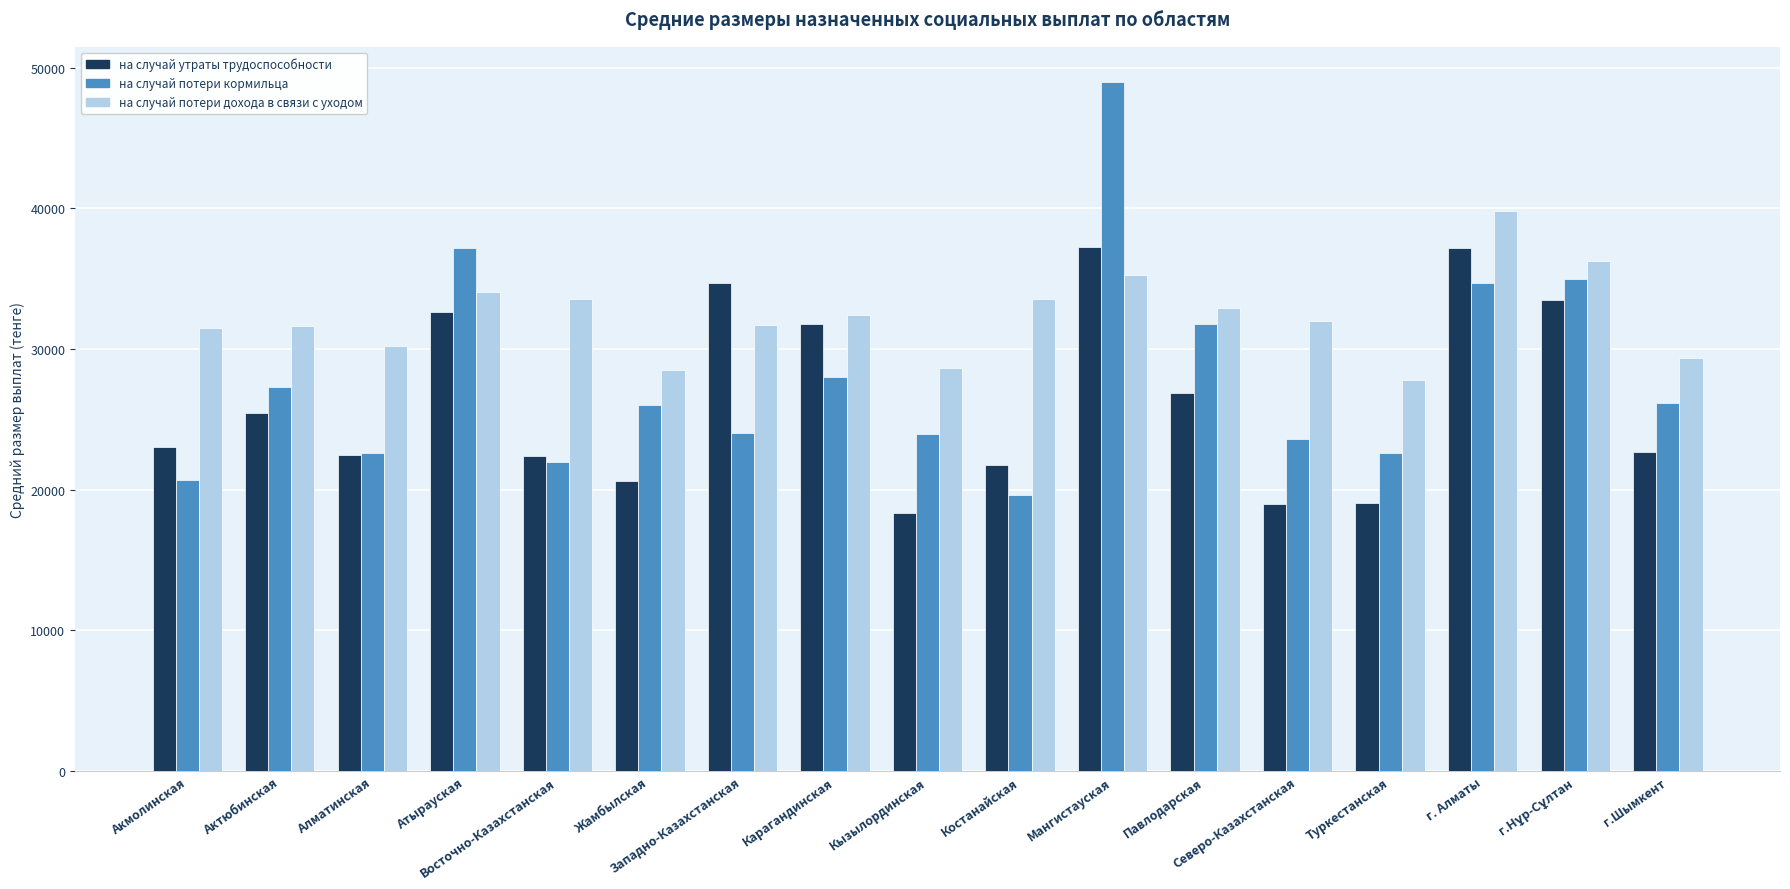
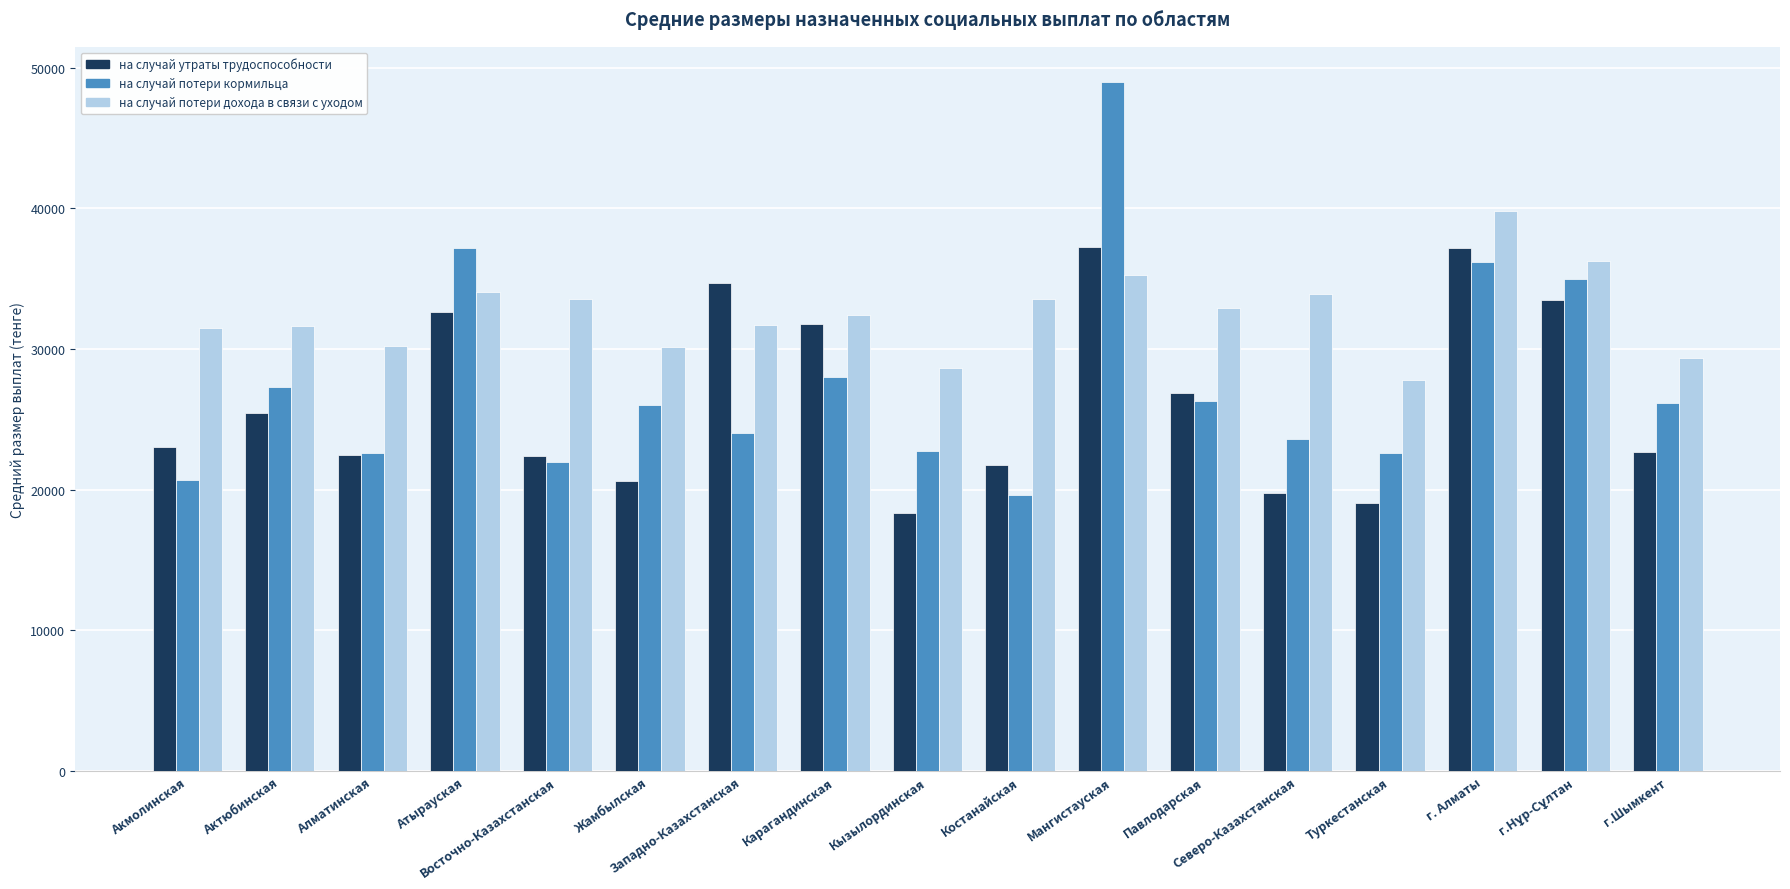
  {
    "на случай утраты трудоспособности": {
      "Акмолинская": 23000,
      "Актюбинская": 25400,
      "Алматинская": 22500,
      "Атырауская": 32600,
      "Восточно-Казахстанская": 22400,
      "Жамбылская": 20600,
      "Западно-Казахстанская": 34700,
      "Карагандинская": 31800,
      "Кызылординская": 18300,
      "Костанайская": 21700,
      "Мангистауская": 37300,
      "Павлодарская": 26900,
-     "Северо-Казахстанская": 19000,
+     "Северо-Казахстанская": 19700,
      "Туркестанская": 19000,
      "г. Алматы": 37200,
      "г.Нұр-Сұлтан": 33400,
      "г.Шымкент": 22600
    },
    "на случай потери кормильца": {
      "Акмолинская": 20700,
      "Актюбинская": 27300,
      "Алматинская": 22600,
      "Атырауская": 37100,
      "Восточно-Казахстанская": 22000,
      "Жамбылская": 26000,
      "Западно-Казахстанская": 24100,
      "Карагандинская": 28000,
-     "Кызылординская": 24000,
+     "Кызылординская": 22800,
      "Костанайская": 19600,
      "Мангистауская": 49000,
-     "Павлодарская": 31700,
+     "Павлодарская": 26300,
      "Северо-Казахстанская": 23600,
      "Туркестанская": 22600,
-     "г. Алматы": 34700,
+     "г. Алматы": 36200,
      "г.Нұр-Сұлтан": 35000,
      "г.Шымкент": 26200
    },
    "на случай потери дохода в связи с уходом": {
      "Акмолинская": 31500,
      "Актюбинская": 31600,
      "Алматинская": 30200,
      "Атырауская": 34100,
      "Восточно-Казахстанская": 33500,
-     "Жамбылская": 28500,
+     "Жамбылская": 30100,
      "Западно-Казахстанская": 31700,
      "Карагандинская": 32400,
      "Кызылординская": 28600,
      "Костанайская": 33600,
      "Мангистауская": 35300,
      "Павлодарская": 32900,
-     "Северо-Казахстанская": 32000,
+     "Северо-Казахстанская": 33900,
      "Туркестанская": 27800,
      "г. Алматы": 39800,
      "г.Нұр-Сұлтан": 36300,
      "г.Шымкент": 29400
    }
  }
